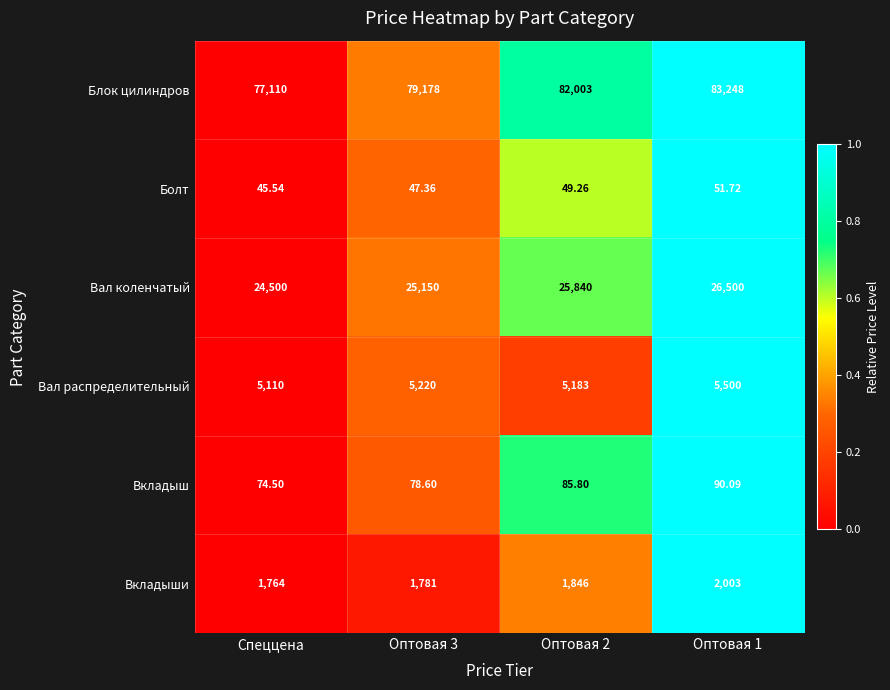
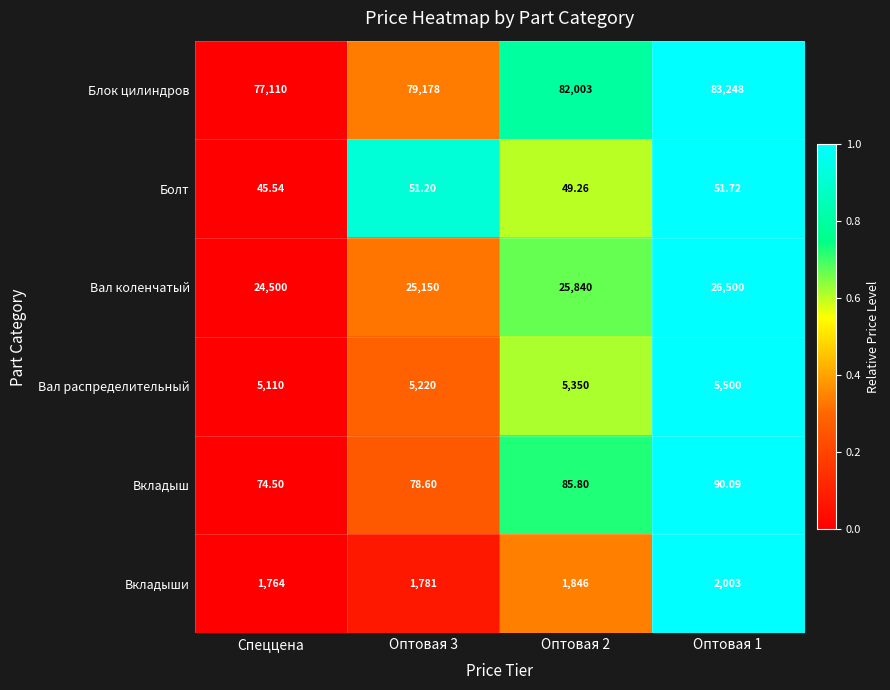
  {
    "Блок цилиндров": {
      "Спеццена": "77,110",
      "Оптовая 3": "79,178",
      "Оптовая 2": "82,003",
      "Оптовая 1": "83,248"
    },
    "Болт": {
      "Спеццена": "45.54",
-     "Оптовая 3": "47.36",
+     "Оптовая 3": "51.20",
      "Оптовая 2": "49.26",
      "Оптовая 1": "51.72"
    },
    "Вал коленчатый": {
      "Спеццена": "24,500",
      "Оптовая 3": "25,150",
      "Оптовая 2": "25,840",
      "Оптовая 1": "26,500"
    },
    "Вал распределительный": {
      "Спеццена": "5,110",
      "Оптовая 3": "5,220",
-     "Оптовая 2": "5,183",
+     "Оптовая 2": "5,350",
      "Оптовая 1": "5,500"
    },
    "Вкладыш": {
      "Спеццена": "74.50",
      "Оптовая 3": "78.60",
      "Оптовая 2": "85.80",
      "Оптовая 1": "90.09"
    },
    "Вкладыши": {
      "Спеццена": "1,764",
      "Оптовая 3": "1,781",
      "Оптовая 2": "1,846",
      "Оптовая 1": "2,003"
    }
  }
